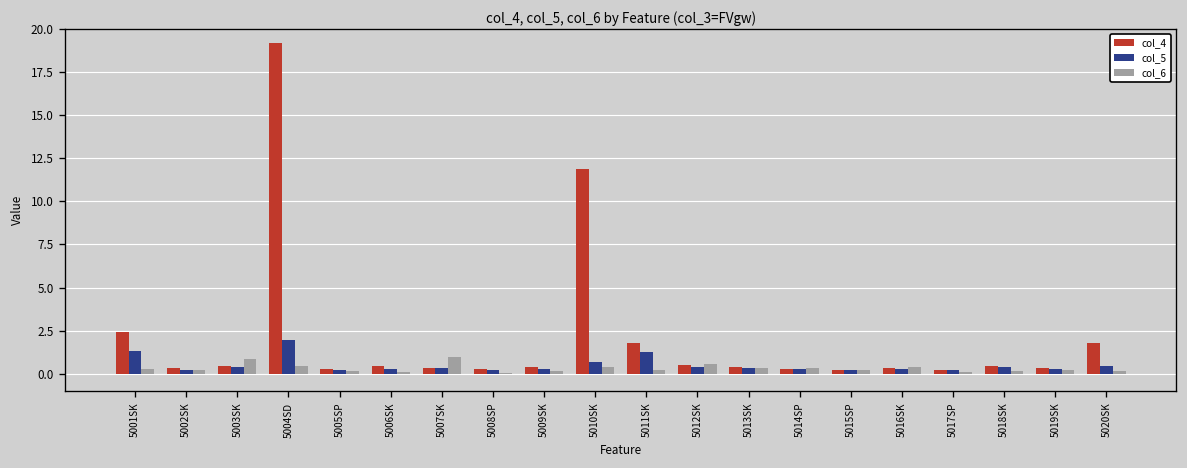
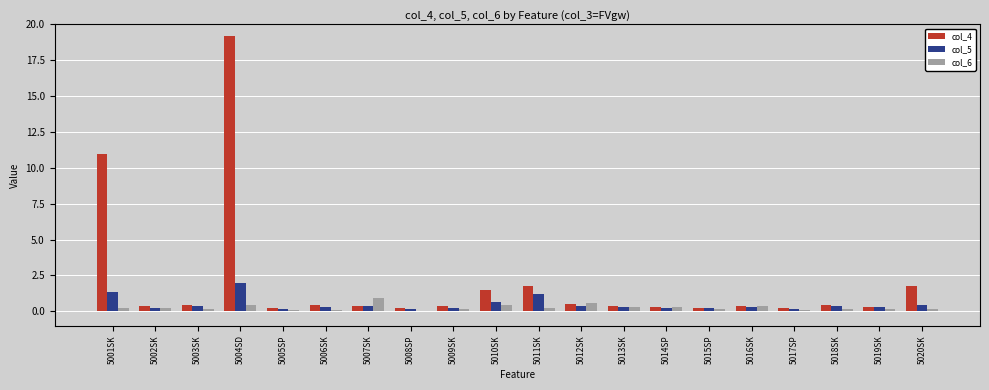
  {
    "col_4": {
-     "5001SK": 2.4,
+     "5001SK": 11.0,
      "5002SK": 0.4,
      "5003SK": 0.5,
      "5004SD": 19.2,
      "5005SP": 0.3,
      "5006SK": 0.4,
      "5007SK": 0.4,
      "5008SP": 0.3,
      "5009SK": 0.4,
-     "5010SK": 11.9,
+     "5010SK": 1.5,
      "5011SK": 1.8,
      "5012SK": 0.5,
      "5013SK": 0.4,
      "5014SP": 0.3,
      "5015SP": 0.2,
      "5016SK": 0.4,
      "5017SP": 0.2,
      "5018SK": 0.4,
      "5019SK": 0.3,
      "5020SK": 1.8
    },
    "col_5": {
      "5001SK": 1.3,
      "5002SK": 0.2,
      "5003SK": 0.4,
      "5004SD": 2.0,
      "5005SP": 0.2,
      "5006SK": 0.3,
      "5007SK": 0.3,
      "5008SP": 0.2,
      "5009SK": 0.3,
      "5010SK": 0.7,
      "5011SK": 1.2,
      "5012SK": 0.4,
      "5013SK": 0.3,
      "5014SP": 0.3,
      "5015SP": 0.2,
      "5016SK": 0.3,
      "5017SP": 0.2,
      "5018SK": 0.4,
      "5019SK": 0.3,
      "5020SK": 0.5
    },
    "col_6": {
      "5001SK": 0.3,
      "5002SK": 0.2,
-     "5003SK": 0.8,
+     "5003SK": 0.2,
      "5004SD": 0.5,
      "5007SK": 1.0,
      "5010SK": 0.4,
      "5011SK": 0.2,
      "5012SK": 0.6,
      "5013SK": 0.3,
      "5014SP": 0.3,
      "5015SP": 0.2,
      "5016SK": 0.4,
      "5019SK": 0.2
    }
  }
